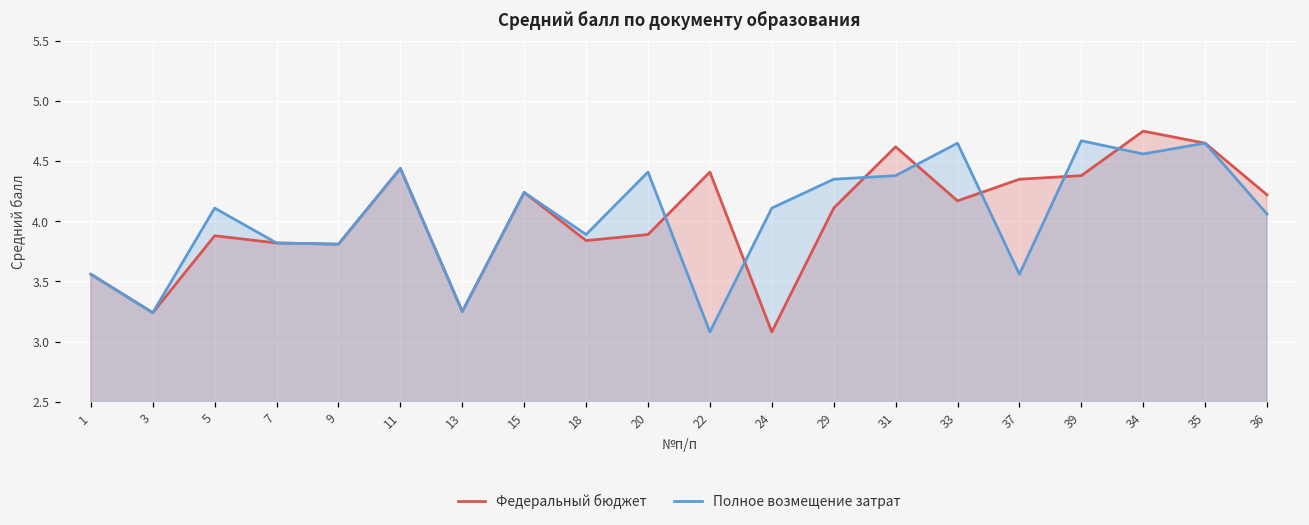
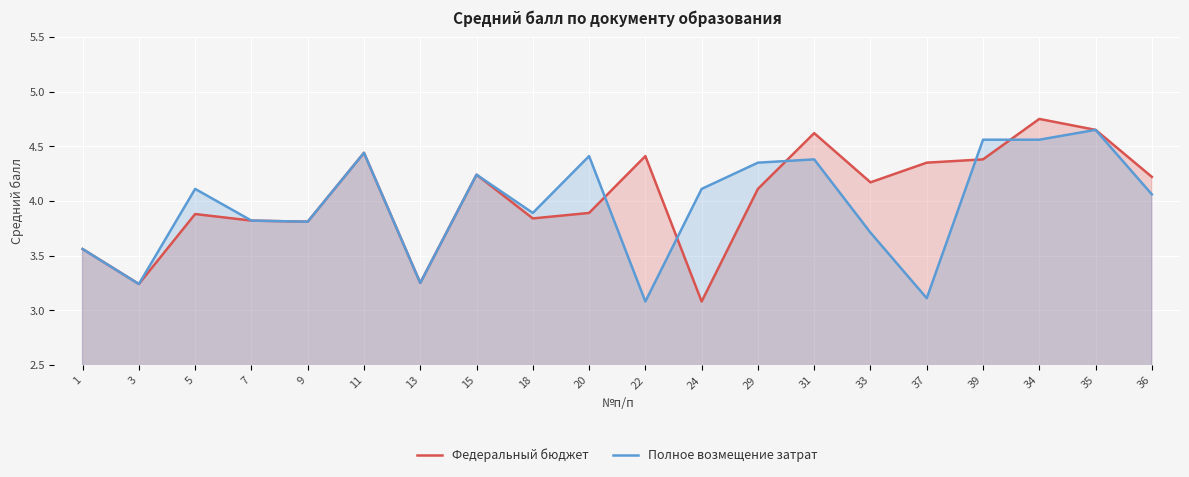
  {
    "Федеральный бюджет": {
      "5": 3.88,
      "18": 3.84,
      "20": 3.89,
      "22": 4.41,
      "24": 3.08,
      "29": 4.11,
      "31": 4.62,
      "33": 4.17,
      "37": 4.35,
      "39": 4.38,
      "34": 4.75,
      "36": 4.22
    },
    "Полное возмещение затрат": {
      "5": 4.11,
      "18": 3.89,
      "20": 4.41,
      "22": 3.08,
      "24": 4.11,
      "29": 4.35,
      "31": 4.38,
-     "33": 4.65,
-     "37": 3.56,
-     "39": 4.67,
+     "33": 3.71,
+     "37": 3.11,
+     "39": 4.56,
      "34": 4.56,
      "36": 4.06
    }
  }
